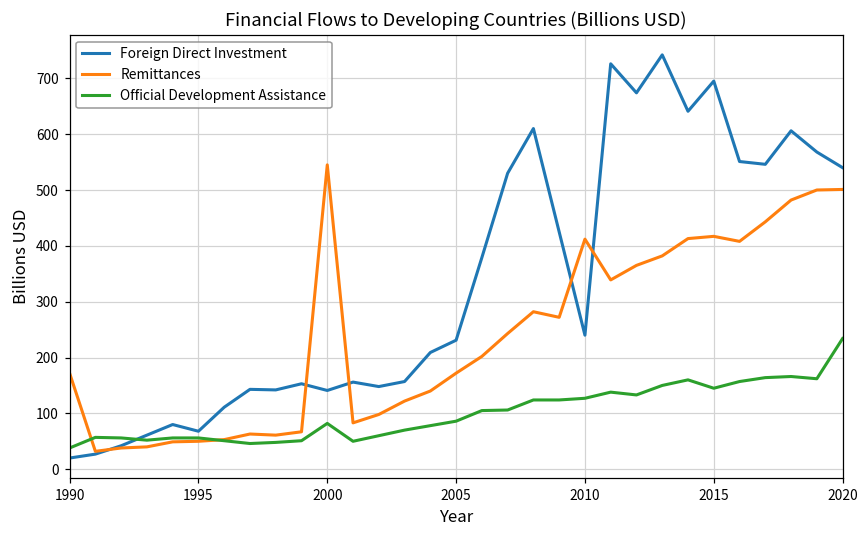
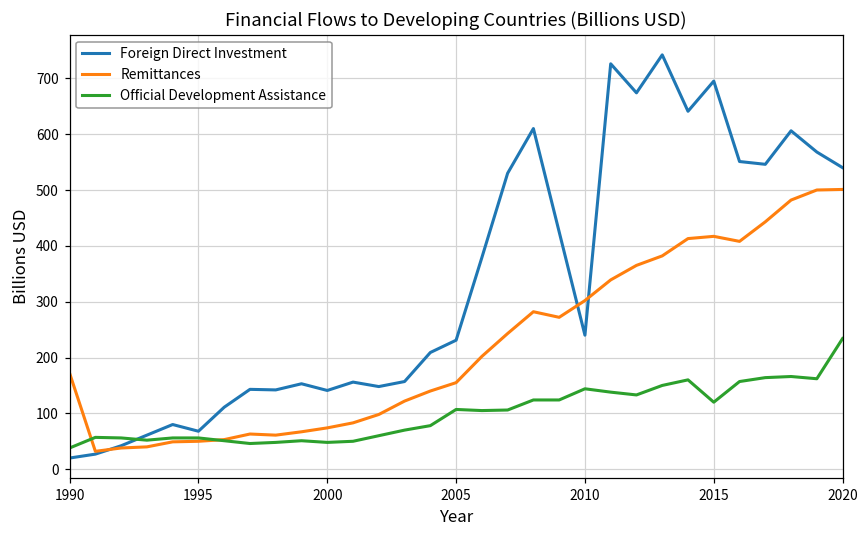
  {
    "Foreign Direct Investment": {
      "1990": 20,
      "1995": 70,
      "2000": 140,
      "2005": 230,
      "2010": 240,
      "2015": 700,
      "2020": 540
    },
    "Remittances": {
      "1990": 170,
      "1995": 50,
-     "2000": 550,
-     "2005": 170,
-     "2010": 410,
+     "2000": 70,
+     "2005": 160,
+     "2010": 300,
      "2015": 420,
      "2020": 500
    },
    "Official Development Assistance": {
      "1990": 40,
      "1995": 60,
-     "2000": 80,
-     "2005": 90,
-     "2010": 130,
-     "2015": 150,
+     "2000": 50,
+     "2005": 110,
+     "2010": 140,
+     "2015": 120,
      "2020": 230
    }
  }
